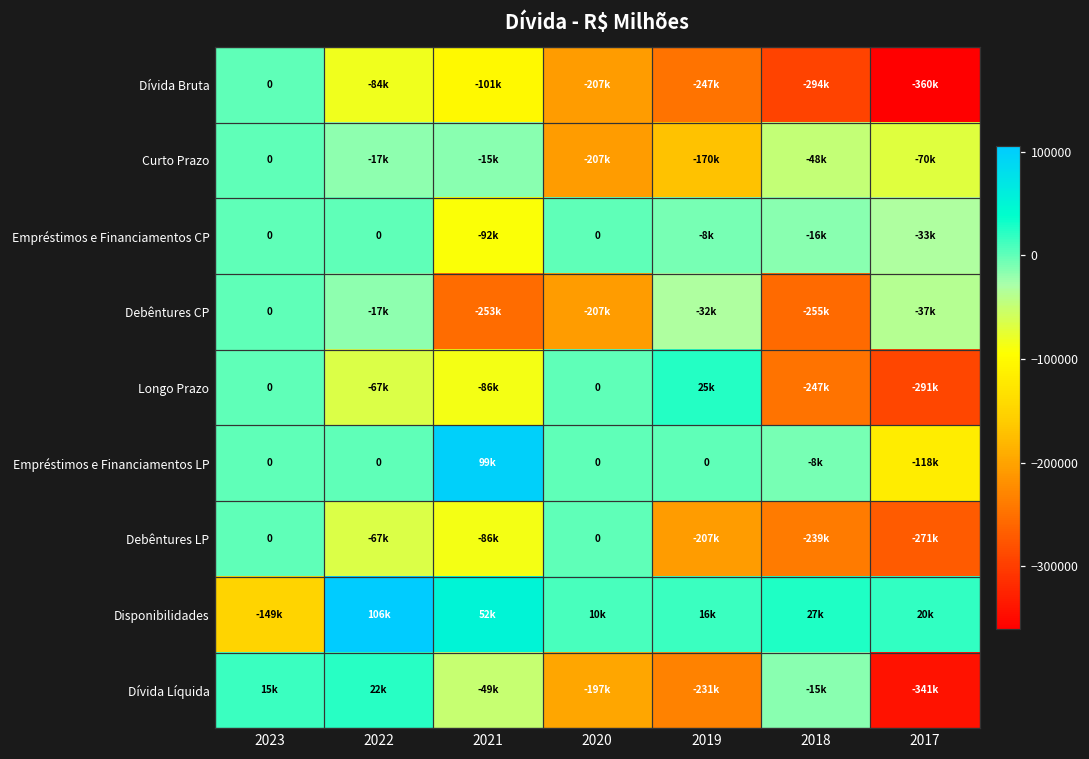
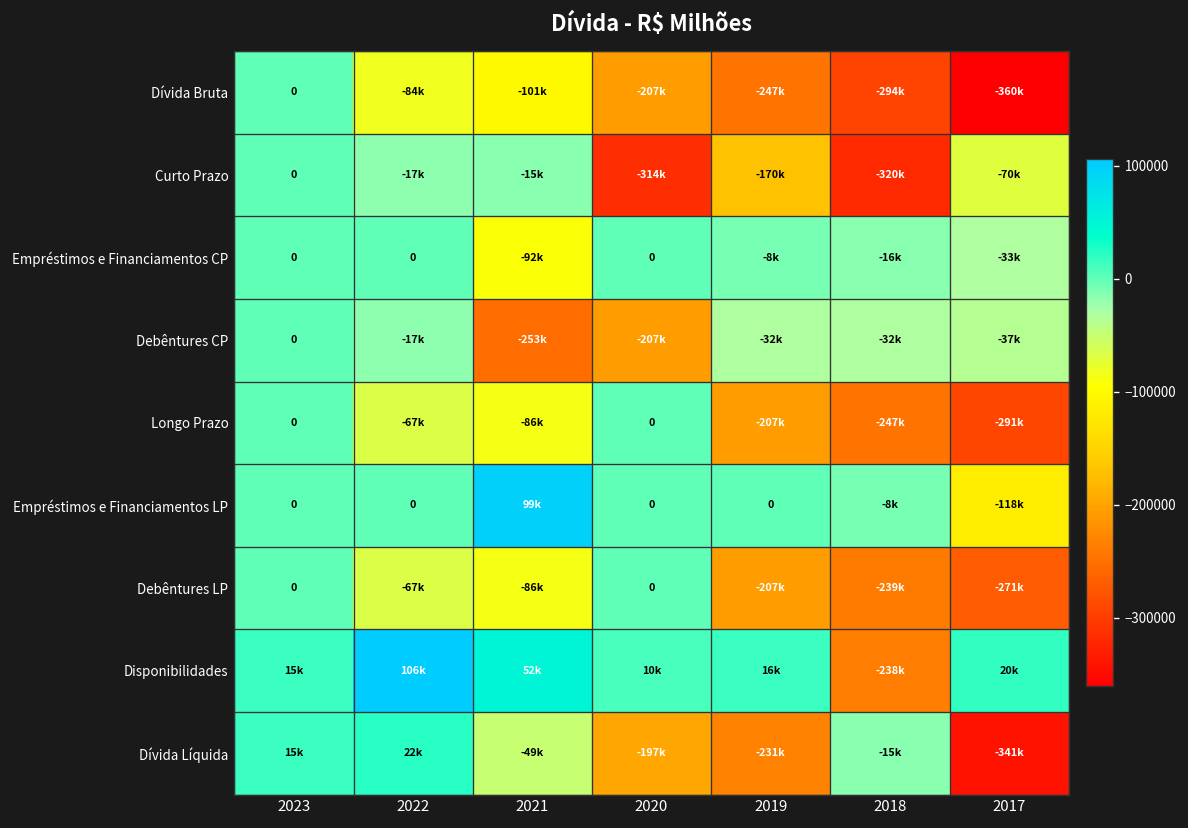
  {
    "Dívida Bruta": {
      "2023": "0",
      "2022": "-84k",
      "2021": "-101k",
      "2020": "-207k",
      "2019": "-247k",
      "2018": "-294k",
      "2017": "-360k"
    },
    "Curto Prazo": {
      "2023": "0",
      "2022": "-17k",
      "2021": "-15k",
-     "2020": "-207k",
+     "2020": "-314k",
      "2019": "-170k",
-     "2018": "-48k",
+     "2018": "-320k",
      "2017": "-70k"
    },
    "Empréstimos e Financiamentos CP": {
      "2023": "0",
      "2022": "0",
      "2021": "-92k",
      "2020": "0",
      "2019": "-8k",
      "2018": "-16k",
      "2017": "-33k"
    },
    "Debêntures CP": {
      "2023": "0",
      "2022": "-17k",
      "2021": "-253k",
      "2020": "-207k",
      "2019": "-32k",
-     "2018": "-255k",
+     "2018": "-32k",
      "2017": "-37k"
    },
    "Longo Prazo": {
      "2023": "0",
      "2022": "-67k",
      "2021": "-86k",
      "2020": "0",
-     "2019": "25k",
+     "2019": "-207k",
      "2018": "-247k",
      "2017": "-291k"
    },
    "Empréstimos e Financiamentos LP": {
      "2023": "0",
      "2022": "0",
      "2021": "99k",
      "2020": "0",
      "2019": "0",
      "2018": "-8k",
      "2017": "-118k"
    },
    "Debêntures LP": {
      "2023": "0",
      "2022": "-67k",
      "2021": "-86k",
      "2020": "0",
      "2019": "-207k",
      "2018": "-239k",
      "2017": "-271k"
    },
    "Disponibilidades": {
-     "2023": "-149k",
+     "2023": "15k",
      "2022": "106k",
      "2021": "52k",
      "2020": "10k",
      "2019": "16k",
-     "2018": "27k",
+     "2018": "-238k",
      "2017": "20k"
    },
    "Dívida Líquida": {
      "2023": "15k",
      "2022": "22k",
      "2021": "-49k",
      "2020": "-197k",
      "2019": "-231k",
      "2018": "-15k",
      "2017": "-341k"
    }
  }
